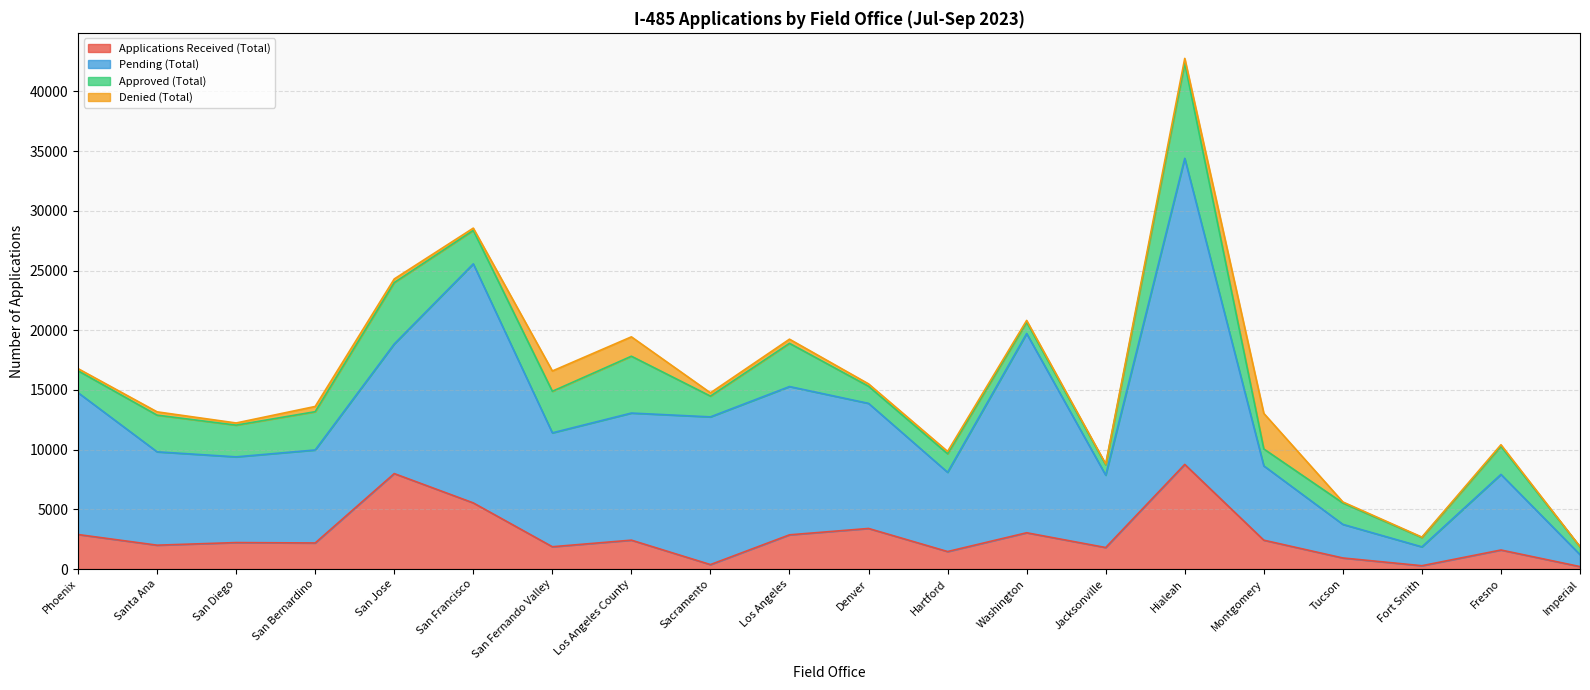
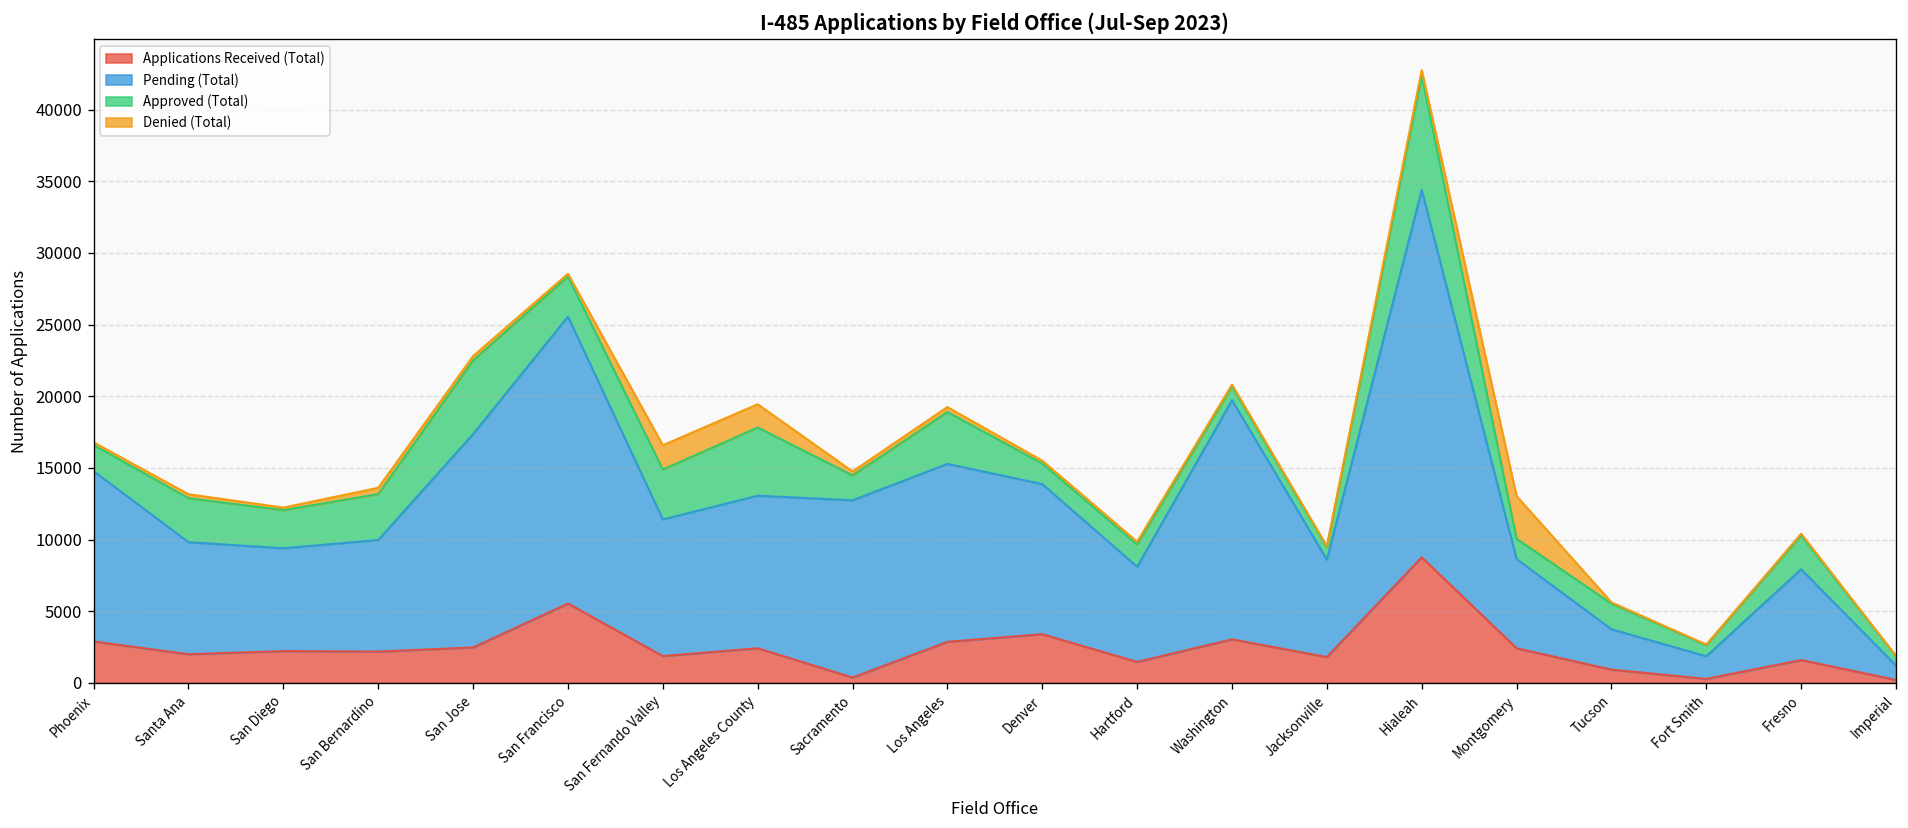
  {
    "Applications Received (Total)": {
      "Phoenix": 2900,
      "Santa Ana": 2000,
      "San Diego": 2200,
      "San Bernardino": 2200,
-     "San Jose": 8000,
+     "San Jose": 2500,
      "San Francisco": 5500,
      "San Fernando Valley": 1900,
      "Los Angeles County": 2400,
      "Sacramento": 400,
      "Los Angeles": 2900,
      "Denver": 3400,
      "Hartford": 1500,
      "Washington": 3000,
      "Jacksonville": 1800,
      "Hialeah": 8800,
      "Montgomery": 2400,
      "Tucson": 900,
      "Fort Smith": 300,
      "Fresno": 1600,
      "Imperial": 200
    },
    "Pending (Total)": {
      "Phoenix": 11900,
      "Santa Ana": 7800,
      "San Diego": 7200,
      "San Bernardino": 7800,
-     "San Jose": 10900,
+     "San Jose": 14900,
      "San Francisco": 20000,
      "San Fernando Valley": 9500,
      "Los Angeles County": 10600,
      "Sacramento": 12400,
      "Los Angeles": 12400,
      "Denver": 10500,
      "Hartford": 6600,
      "Washington": 16700,
-     "Jacksonville": 6100,
+     "Jacksonville": 6800,
      "Hialeah": 25600,
      "Montgomery": 6200,
      "Tucson": 2800,
      "Fort Smith": 1600,
      "Fresno": 6300,
      "Imperial": 1000
    },
    "Approved (Total)": {
      "Santa Ana": 3100,
      "San Bernardino": 3200,
      "San Jose": 5100,
      "San Fernando Valley": 3500,
      "Los Angeles County": 4800,
      "Sacramento": 1700,
      "Los Angeles": 3600,
      "Hialeah": 8000,
      "Montgomery": 1400
    },
    "Denied (Total)": {
      "Santa Ana": 300,
      "San Bernardino": 400,
      "San Jose": 300,
      "San Fernando Valley": 1700,
      "Los Angeles County": 1600,
      "Sacramento": 300,
      "Los Angeles": 300,
      "Hialeah": 400,
      "Montgomery": 3000
    }
  }
